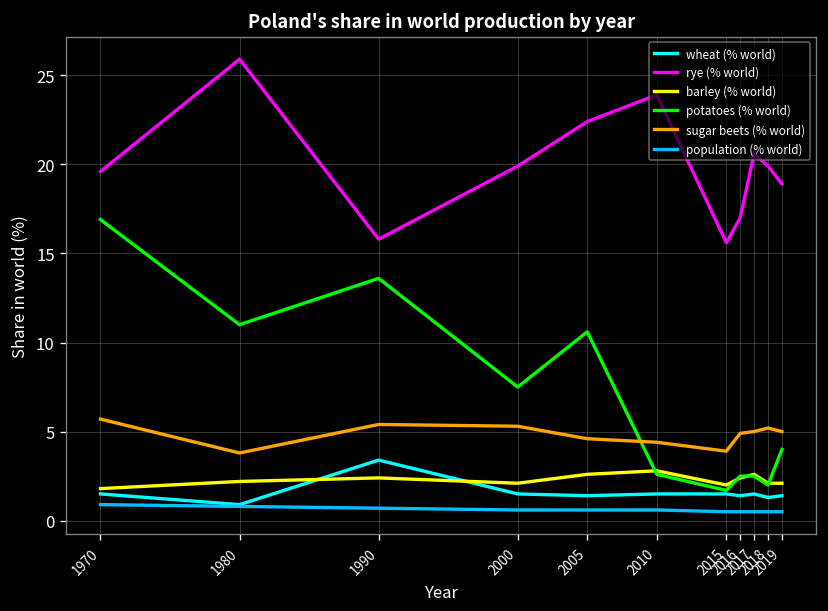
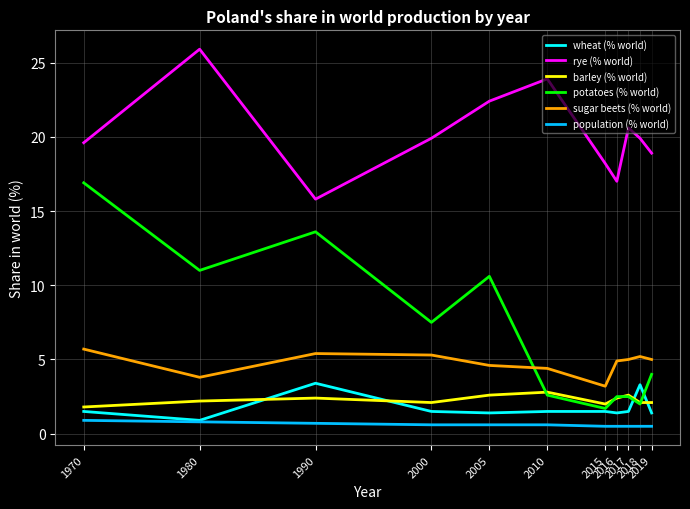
  {
    "wheat (% world)": {
      "1970": 1.5,
      "1990": 3.4,
      "2000": 1.5,
      "2005": 1.4,
      "2010": 1.5,
      "2015": 1.5,
      "2016": 1.4,
      "2017": 1.5,
-     "2018": 1.3,
+     "2018": 3.3,
      "2019": 1.4
    },
    "rye (% world)": {
      "1970": 19.6,
      "1980": 25.9,
      "1990": 15.8,
      "2000": 19.9,
      "2005": 22.4,
-     "2015": 15.6,
+     "2015": 18.2,
      "2016": 17.0,
      "2018": 19.9,
      "2019": 18.9
    },
    "barley (% world)": {
      "1970": 1.8,
      "1980": 2.2,
      "1990": 2.4,
      "2000": 2.1,
      "2005": 2.6,
      "2010": 2.8,
      "2015": 2.0,
      "2019": 2.1
    },
    "potatoes (% world)": {
      "1970": 16.9,
      "1980": 11.0,
      "1990": 13.6,
      "2000": 7.5,
      "2005": 10.6,
      "2010": 2.6,
      "2015": 1.7,
      "2019": 4.0
    },
    "sugar beets (% world)": {
      "1970": 5.7,
      "1980": 3.8,
      "1990": 5.4,
      "2000": 5.3,
      "2005": 4.6,
      "2010": 4.4,
-     "2015": 3.9,
+     "2015": 3.2,
      "2016": 4.9,
      "2017": 5.0,
      "2018": 5.2,
      "2019": 5.0
    },
    "population (% world)": {
      "1970": 0.9,
      "1990": 0.7,
      "2000": 0.6,
      "2005": 0.6,
      "2010": 0.6,
      "2015": 0.5,
      "2016": 0.5,
      "2017": 0.5,
      "2018": 0.5,
      "2019": 0.5
    }
  }
